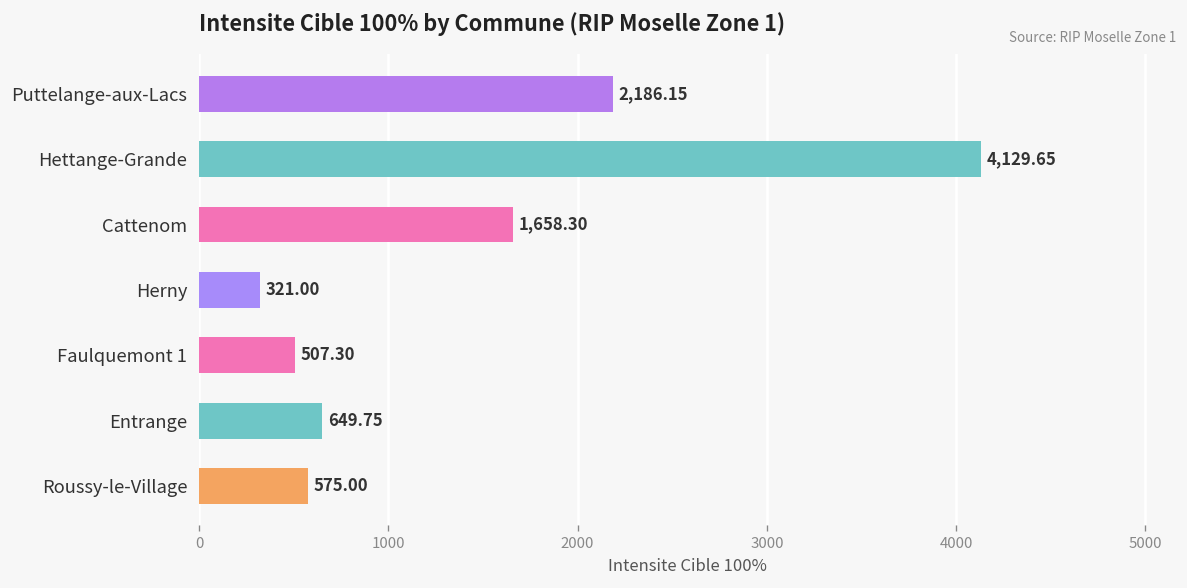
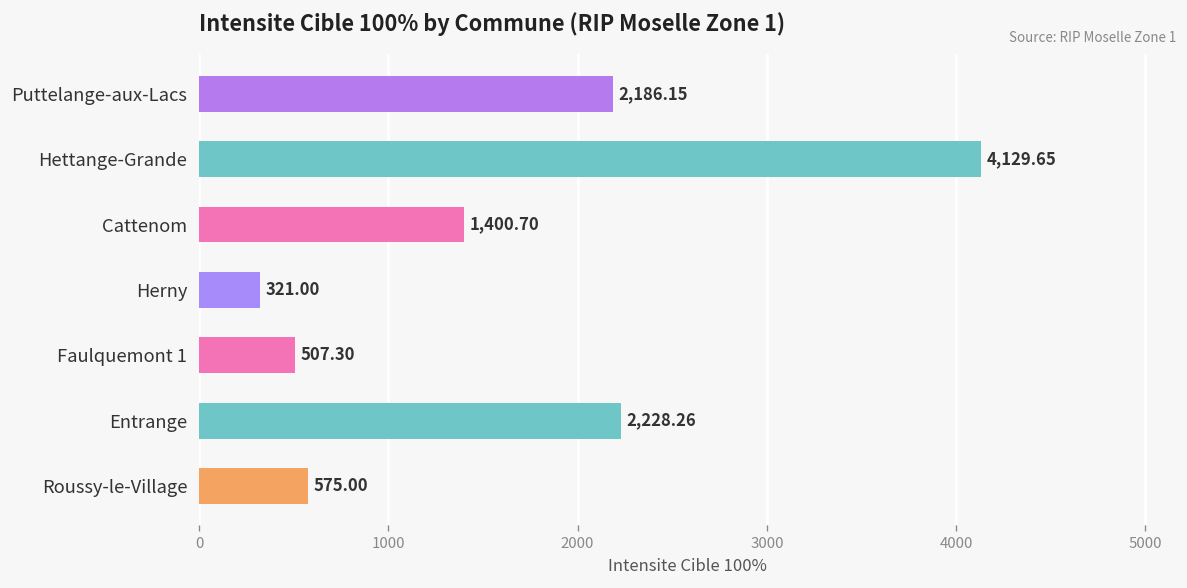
  {
    "Puttelange-aux-Lacs": "2,186.15",
    "Hettange-Grande": "4,129.65",
-   "Cattenom": "1,658.30",
+   "Cattenom": "1,400.70",
    "Herny": "321.00",
    "Faulquemont 1": "507.30",
-   "Entrange": "649.75",
+   "Entrange": "2,228.26",
    "Roussy-le-Village": "575.00"
  }
